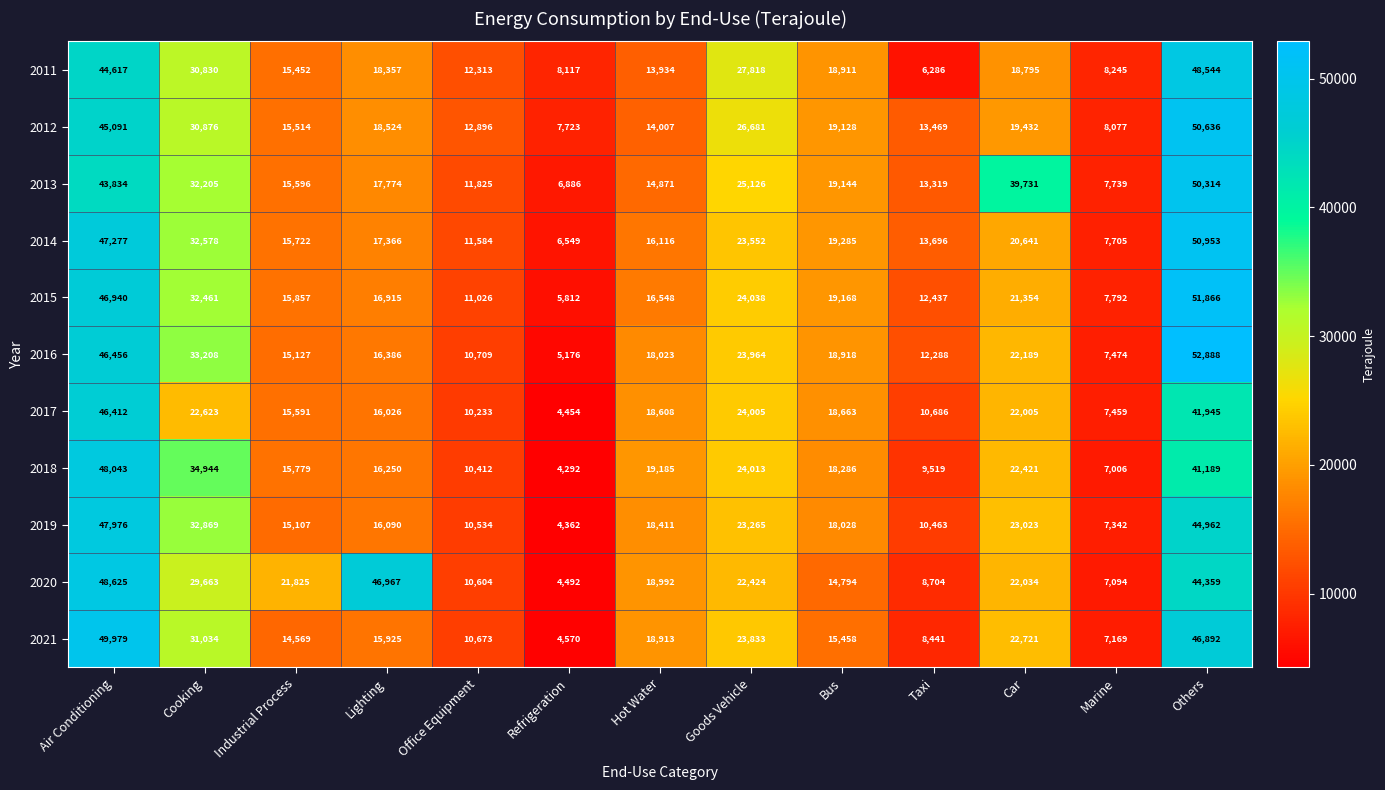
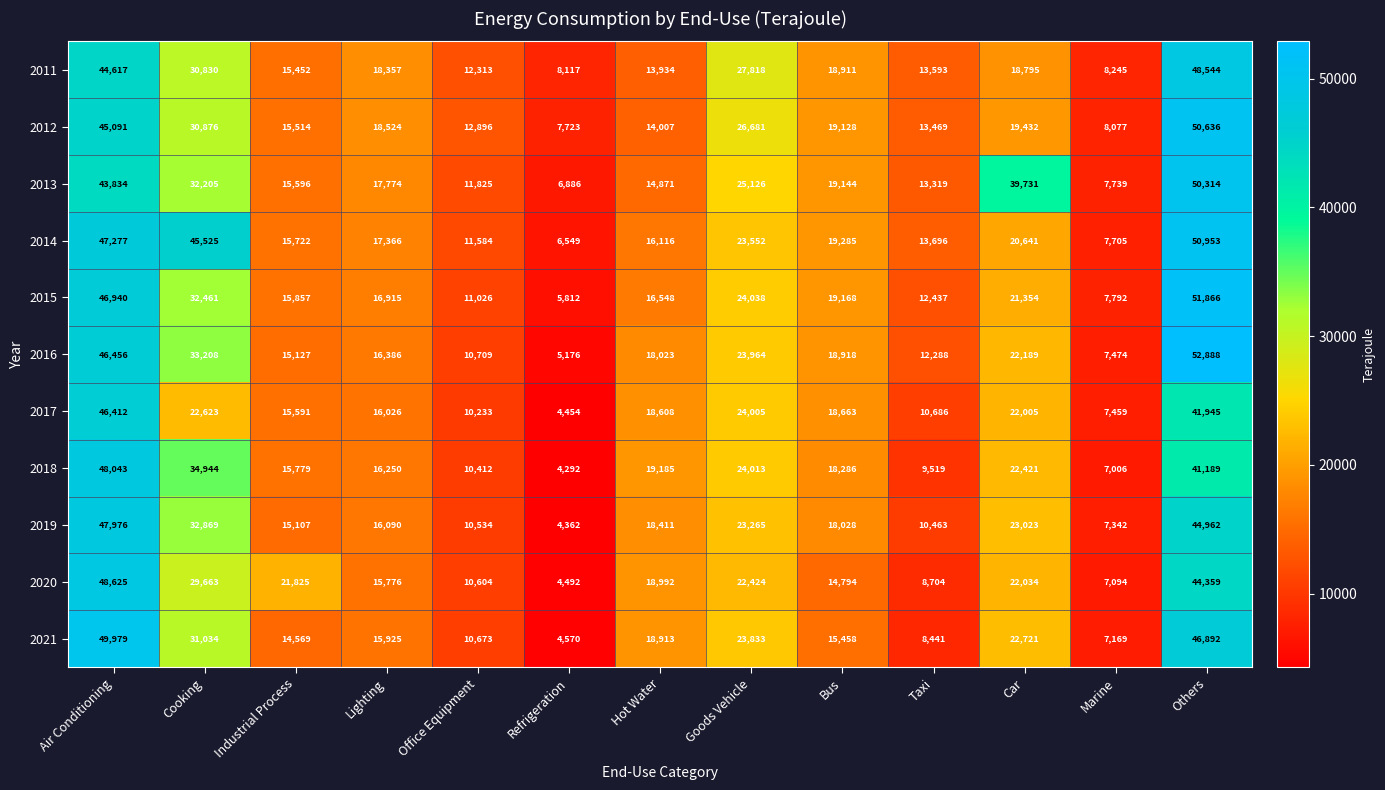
  {
    "2011": {
      "Air Conditioning": "44,617",
      "Cooking": "30,830",
      "Industrial Process": "15,452",
      "Lighting": "18,357",
      "Office Equipment": "12,313",
      "Refrigeration": "8,117",
      "Hot Water": "13,934",
      "Goods Vehicle": "27,818",
      "Bus": "18,911",
-     "Taxi": "6,286",
+     "Taxi": "13,593",
      "Car": "18,795",
      "Marine": "8,245",
      "Others": "48,544"
    },
    "2012": {
      "Air Conditioning": "45,091",
      "Cooking": "30,876",
      "Industrial Process": "15,514",
      "Lighting": "18,524",
      "Office Equipment": "12,896",
      "Refrigeration": "7,723",
      "Hot Water": "14,007",
      "Goods Vehicle": "26,681",
      "Bus": "19,128",
      "Taxi": "13,469",
      "Car": "19,432",
      "Marine": "8,077",
      "Others": "50,636"
    },
    "2013": {
      "Air Conditioning": "43,834",
      "Cooking": "32,205",
      "Industrial Process": "15,596",
      "Lighting": "17,774",
      "Office Equipment": "11,825",
      "Refrigeration": "6,886",
      "Hot Water": "14,871",
      "Goods Vehicle": "25,126",
      "Bus": "19,144",
      "Taxi": "13,319",
      "Car": "39,731",
      "Marine": "7,739",
      "Others": "50,314"
    },
    "2014": {
      "Air Conditioning": "47,277",
-     "Cooking": "32,578",
+     "Cooking": "45,525",
      "Industrial Process": "15,722",
      "Lighting": "17,366",
      "Office Equipment": "11,584",
      "Refrigeration": "6,549",
      "Hot Water": "16,116",
      "Goods Vehicle": "23,552",
      "Bus": "19,285",
      "Taxi": "13,696",
      "Car": "20,641",
      "Marine": "7,705",
      "Others": "50,953"
    },
    "2015": {
      "Air Conditioning": "46,940",
      "Cooking": "32,461",
      "Industrial Process": "15,857",
      "Lighting": "16,915",
      "Office Equipment": "11,026",
      "Refrigeration": "5,812",
      "Hot Water": "16,548",
      "Goods Vehicle": "24,038",
      "Bus": "19,168",
      "Taxi": "12,437",
      "Car": "21,354",
      "Marine": "7,792",
      "Others": "51,866"
    },
    "2016": {
      "Air Conditioning": "46,456",
      "Cooking": "33,208",
      "Industrial Process": "15,127",
      "Lighting": "16,386",
      "Office Equipment": "10,709",
      "Refrigeration": "5,176",
      "Hot Water": "18,023",
      "Goods Vehicle": "23,964",
      "Bus": "18,918",
      "Taxi": "12,288",
      "Car": "22,189",
      "Marine": "7,474",
      "Others": "52,888"
    },
    "2017": {
      "Air Conditioning": "46,412",
      "Cooking": "22,623",
      "Industrial Process": "15,591",
      "Lighting": "16,026",
      "Office Equipment": "10,233",
      "Refrigeration": "4,454",
      "Hot Water": "18,608",
      "Goods Vehicle": "24,005",
      "Bus": "18,663",
      "Taxi": "10,686",
      "Car": "22,005",
      "Marine": "7,459",
      "Others": "41,945"
    },
    "2018": {
      "Air Conditioning": "48,043",
      "Cooking": "34,944",
      "Industrial Process": "15,779",
      "Lighting": "16,250",
      "Office Equipment": "10,412",
      "Refrigeration": "4,292",
      "Hot Water": "19,185",
      "Goods Vehicle": "24,013",
      "Bus": "18,286",
      "Taxi": "9,519",
      "Car": "22,421",
      "Marine": "7,006",
      "Others": "41,189"
    },
    "2019": {
      "Air Conditioning": "47,976",
      "Cooking": "32,869",
      "Industrial Process": "15,107",
      "Lighting": "16,090",
      "Office Equipment": "10,534",
      "Refrigeration": "4,362",
      "Hot Water": "18,411",
      "Goods Vehicle": "23,265",
      "Bus": "18,028",
      "Taxi": "10,463",
      "Car": "23,023",
      "Marine": "7,342",
      "Others": "44,962"
    },
    "2020": {
      "Air Conditioning": "48,625",
      "Cooking": "29,663",
      "Industrial Process": "21,825",
-     "Lighting": "46,967",
+     "Lighting": "15,776",
      "Office Equipment": "10,604",
      "Refrigeration": "4,492",
      "Hot Water": "18,992",
      "Goods Vehicle": "22,424",
      "Bus": "14,794",
      "Taxi": "8,704",
      "Car": "22,034",
      "Marine": "7,094",
      "Others": "44,359"
    },
    "2021": {
      "Air Conditioning": "49,979",
      "Cooking": "31,034",
      "Industrial Process": "14,569",
      "Lighting": "15,925",
      "Office Equipment": "10,673",
      "Refrigeration": "4,570",
      "Hot Water": "18,913",
      "Goods Vehicle": "23,833",
      "Bus": "15,458",
      "Taxi": "8,441",
      "Car": "22,721",
      "Marine": "7,169",
      "Others": "46,892"
    }
  }
